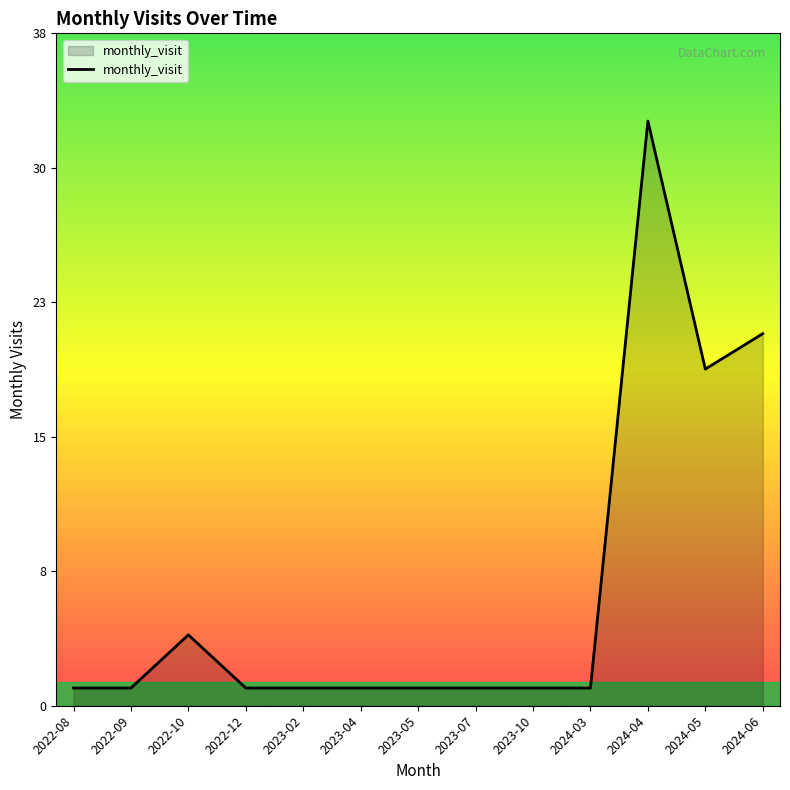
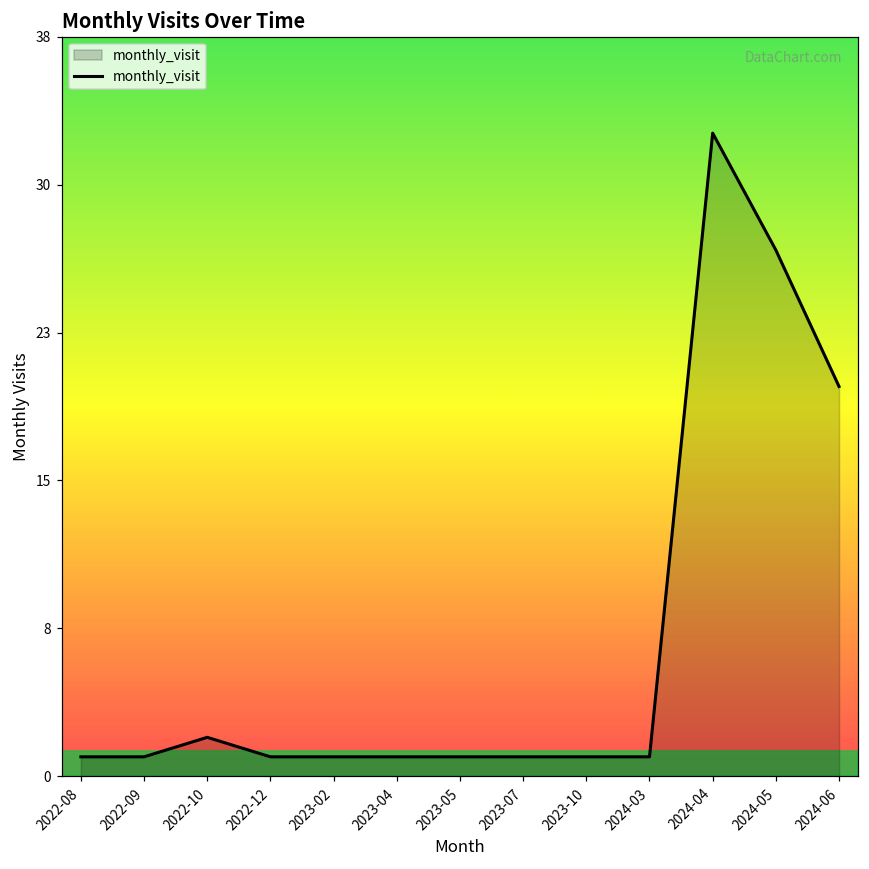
  {
-   "2022-10": 4,
+   "2022-10": 2,
    "2024-04": 33,
-   "2024-05": 19,
-   "2024-06": 21
+   "2024-05": 27,
+   "2024-06": 20
  }
